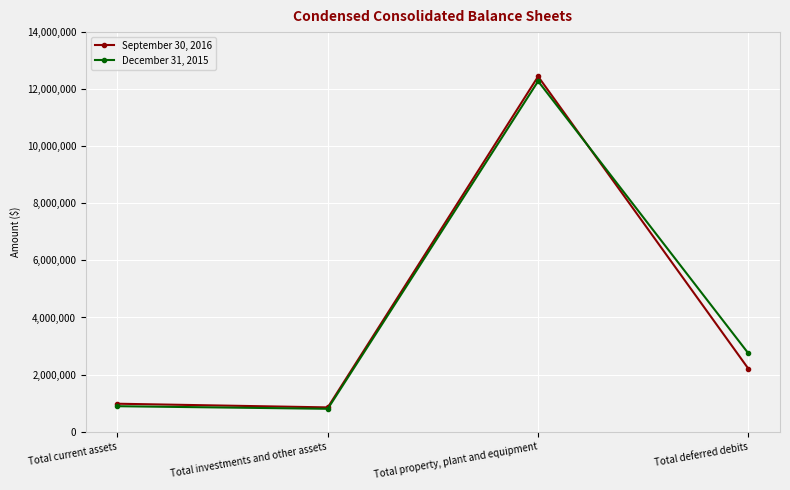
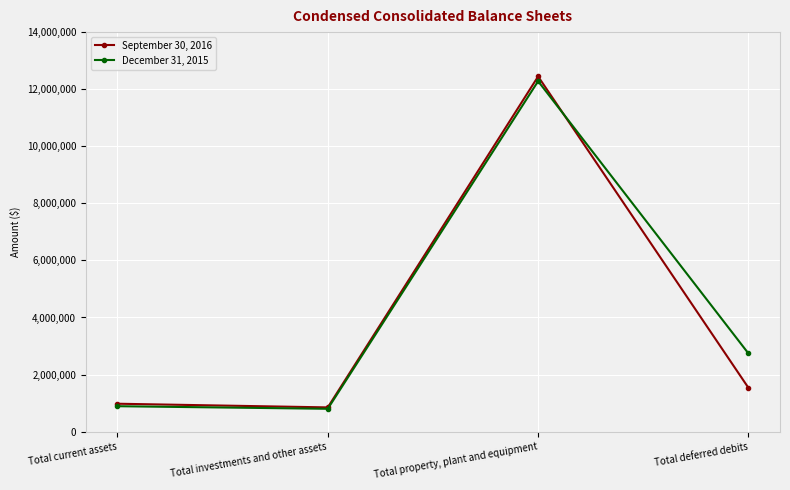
  {
    "September 30, 2016": {
      "Total property, plant and equipment": "12,400,000",
-     "Total deferred debits": "2,200,000"
+     "Total deferred debits": "1,500,000"
    },
    "December 31, 2015": {
      "Total property, plant and equipment": "12,300,000",
      "Total deferred debits": "2,700,000"
    }
  }
